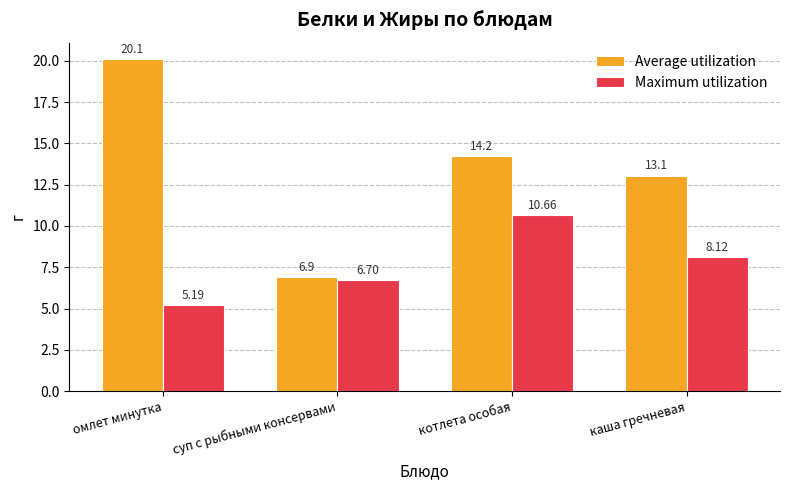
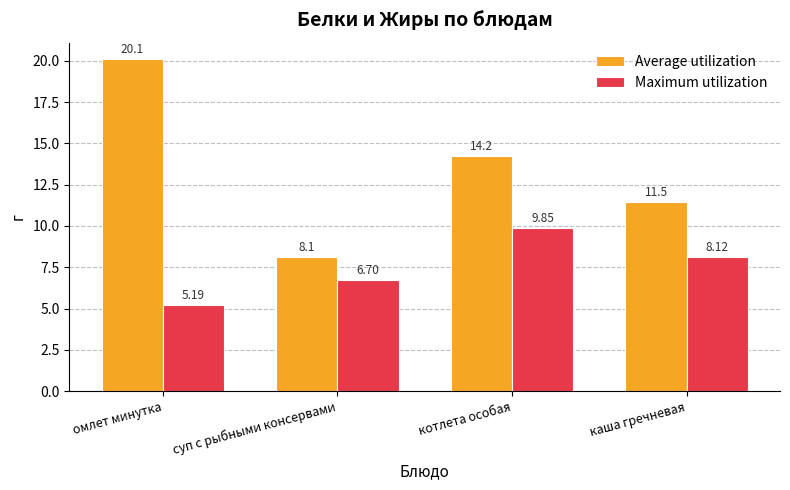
  {
    "Average utilization": {
      "омлет минутка": 20.1,
-     "суп с рыбными консервами": 6.9,
+     "суп с рыбными консервами": 8.1,
      "котлета особая": 14.2,
-     "каша гречневая": 13.1
+     "каша гречневая": 11.5
    },
    "Maximum utilization": {
      "омлет минутка": 5.19,
      "суп с рыбными консервами": 6.70,
-     "котлета особая": 10.66,
+     "котлета особая": 9.85,
      "каша гречневая": 8.12
    }
  }
